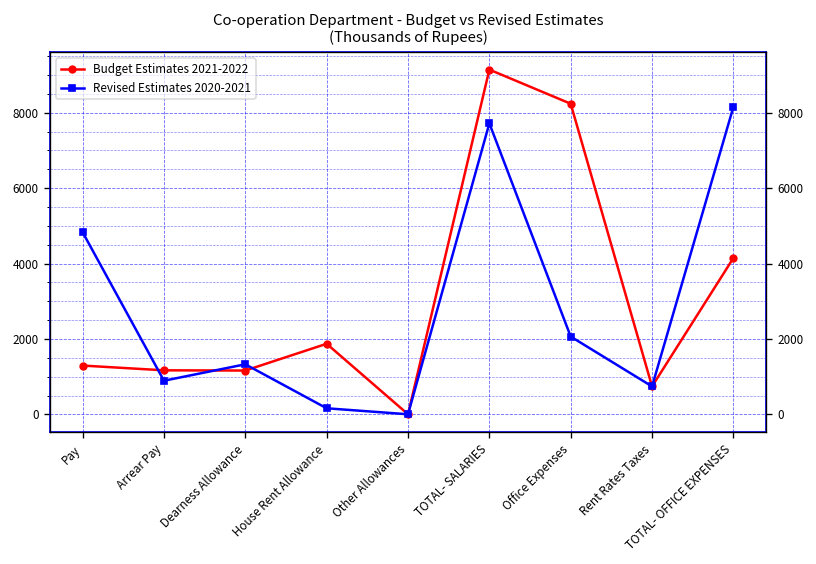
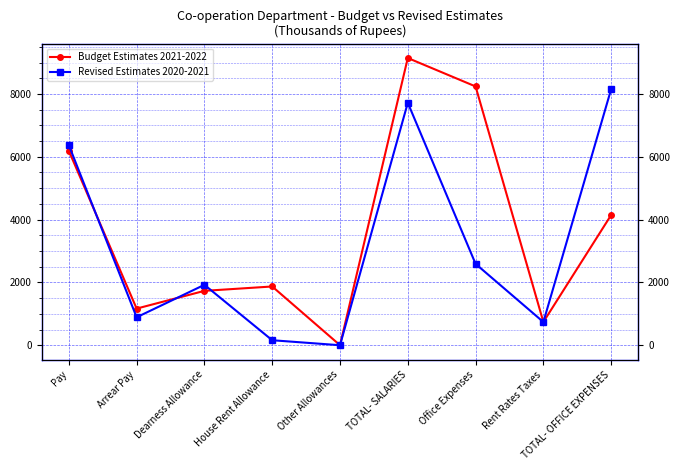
  {
    "Budget Estimates 2021-2022": {
-     "Pay": 1300,
+     "Pay": 6200,
      "Arrear Pay": 1200,
-     "Dearness Allowance": 1200,
+     "Dearness Allowance": 1700,
      "House Rent Allowance": 1900,
      "TOTAL- SALARIES": 9100,
      "Office Expenses": 8200,
      "TOTAL- OFFICE EXPENSES": 4100
    },
    "Revised Estimates 2020-2021": {
-     "Pay": 4800,
+     "Pay": 6400,
      "Arrear Pay": 900,
-     "Dearness Allowance": 1300,
+     "Dearness Allowance": 1900,
      "House Rent Allowance": 200,
      "TOTAL- SALARIES": 7700,
-     "Office Expenses": 2100,
+     "Office Expenses": 2600,
      "TOTAL- OFFICE EXPENSES": 8200
    }
  }
